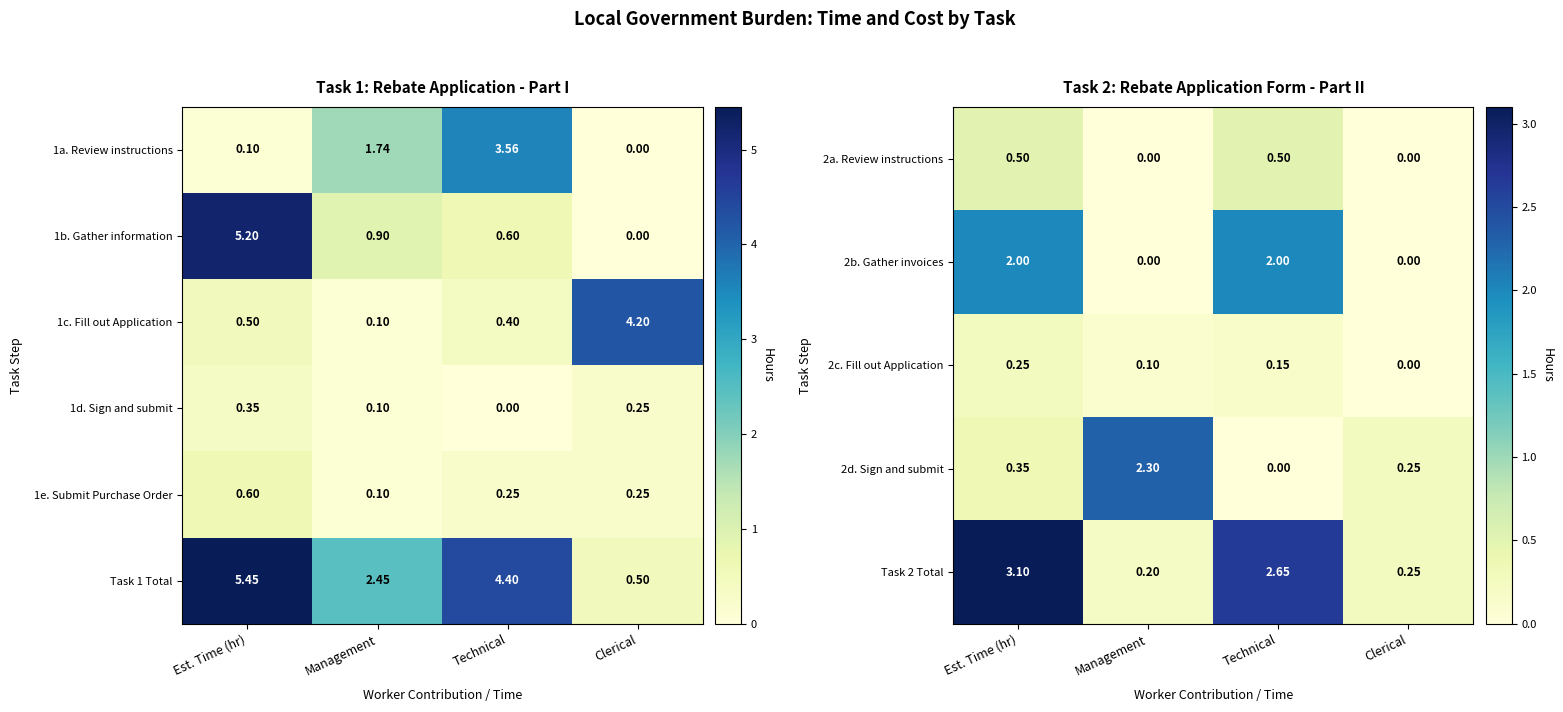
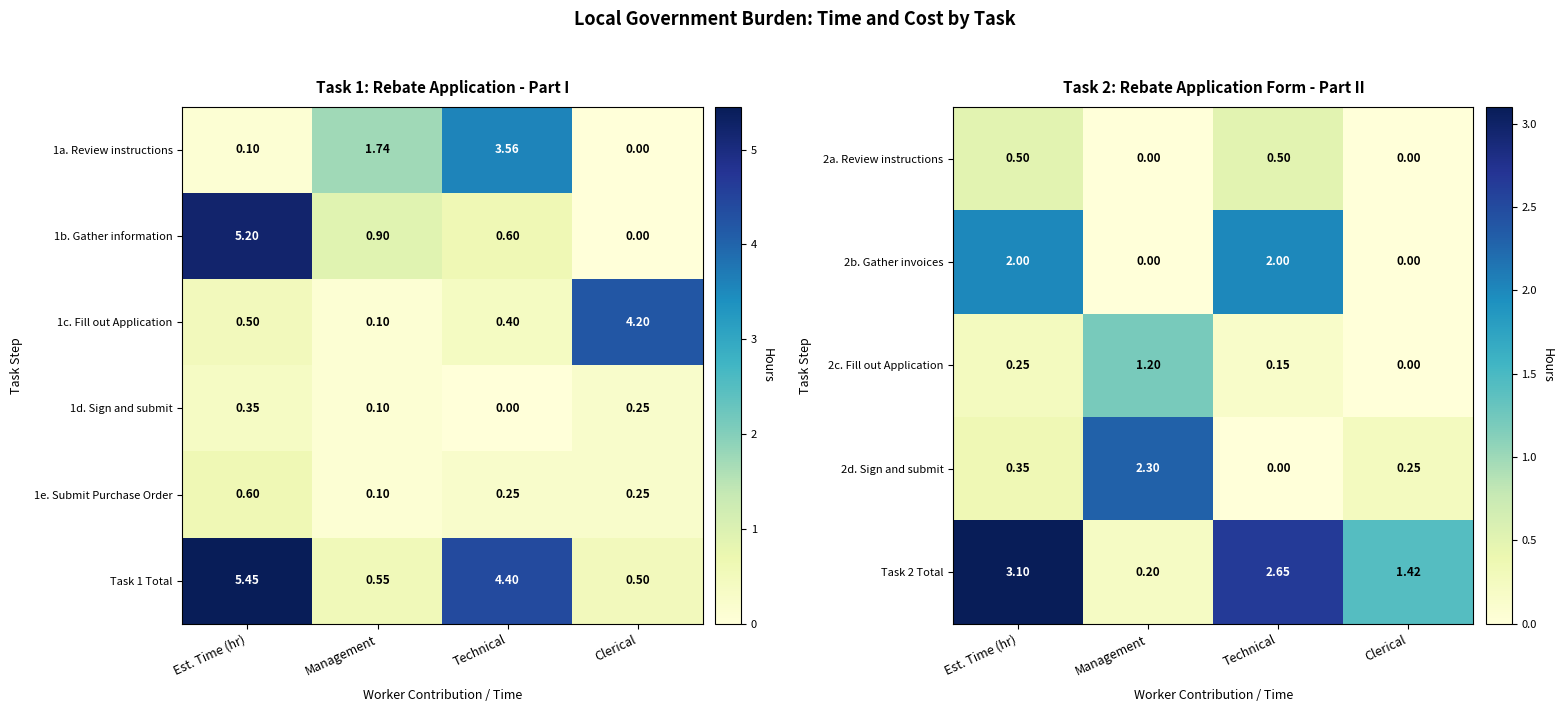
  {
    "Task 1: Rebate Application - Part I": {
      "1a. Review instructions": {
        "Est. Time (hr)": 0.10,
        "Management": 1.74,
        "Technical": 3.56,
        "Clerical": 0.00
      },
      "1b. Gather information": {
        "Est. Time (hr)": 5.20,
        "Management": 0.90,
        "Technical": 0.60,
        "Clerical": 0.00
      },
      "1c. Fill out Application": {
        "Est. Time (hr)": 0.50,
        "Management": 0.10,
        "Technical": 0.40,
        "Clerical": 4.20
      },
      "1d. Sign and submit": {
        "Est. Time (hr)": 0.35,
        "Management": 0.10,
        "Technical": 0.00,
        "Clerical": 0.25
      },
      "1e. Submit Purchase Order": {
        "Est. Time (hr)": 0.60,
        "Management": 0.10,
        "Technical": 0.25,
        "Clerical": 0.25
      },
      "Task 1 Total": {
        "Est. Time (hr)": 5.45,
-       "Management": 2.45,
+       "Management": 0.55,
        "Technical": 4.40,
        "Clerical": 0.50
      }
    },
    "Task 2: Rebate Application Form - Part II": {
      "2a. Review instructions": {
        "Est. Time (hr)": 0.50,
        "Management": 0.00,
        "Technical": 0.50,
        "Clerical": 0.00
      },
      "2b. Gather invoices": {
        "Est. Time (hr)": 2.00,
        "Management": 0.00,
        "Technical": 2.00,
        "Clerical": 0.00
      },
      "2c. Fill out Application": {
        "Est. Time (hr)": 0.25,
-       "Management": 0.10,
+       "Management": 1.20,
        "Technical": 0.15,
        "Clerical": 0.00
      },
      "2d. Sign and submit": {
        "Est. Time (hr)": 0.35,
        "Management": 2.30,
        "Technical": 0.00,
        "Clerical": 0.25
      },
      "Task 2 Total": {
        "Est. Time (hr)": 3.10,
        "Management": 0.20,
        "Technical": 2.65,
-       "Clerical": 0.25
+       "Clerical": 1.42
      }
    }
  }
